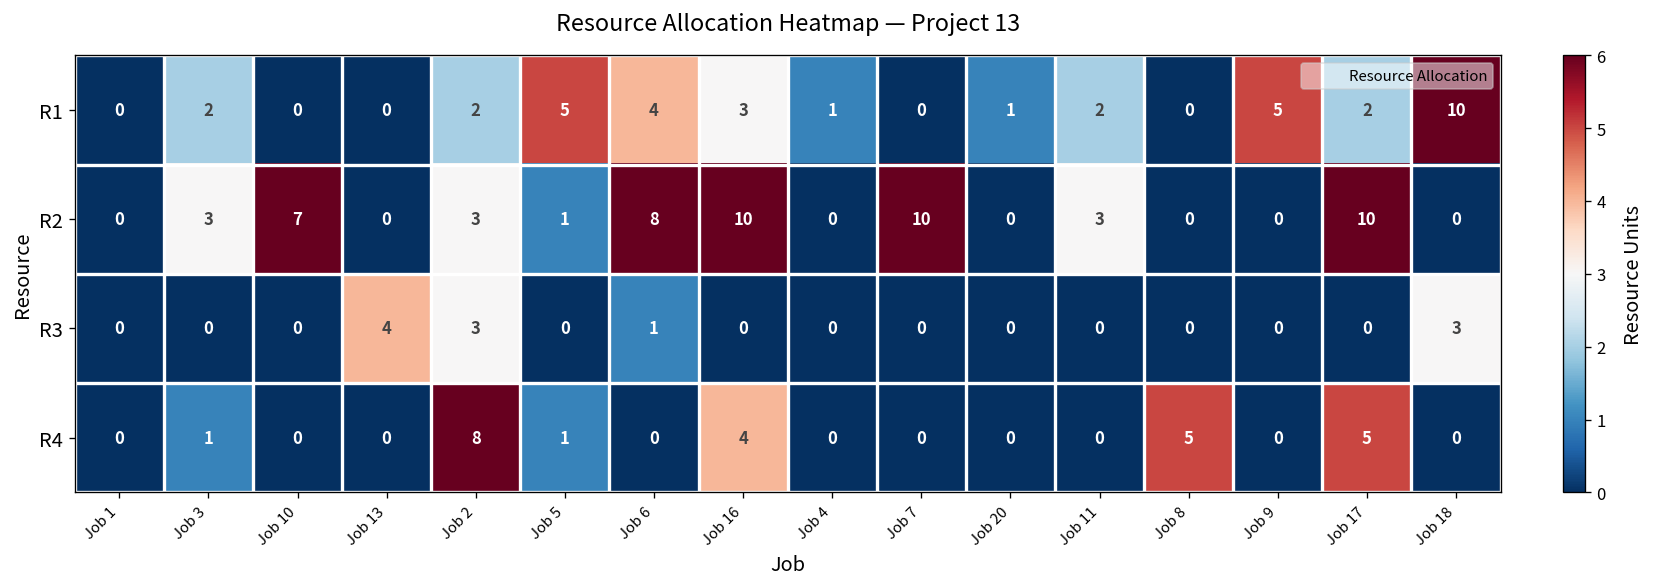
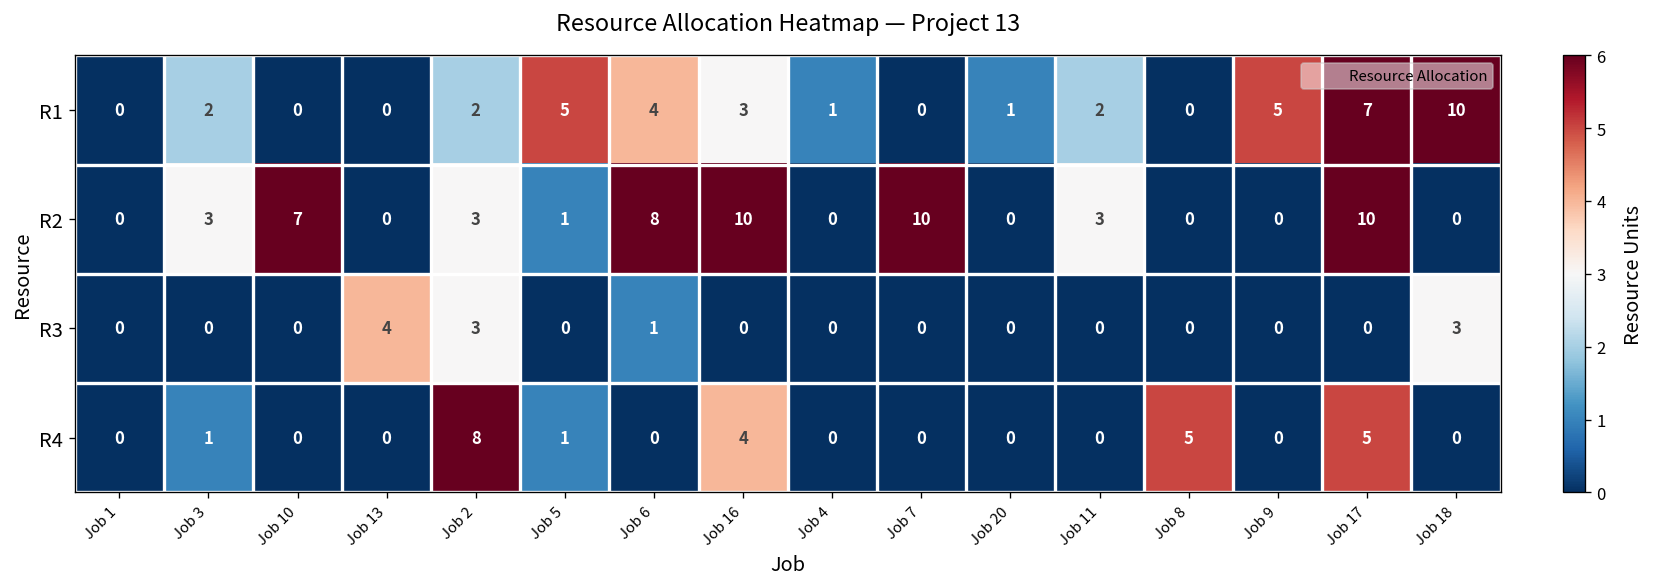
  {
    "R1": {
      "Job 1": 0,
      "Job 3": 2,
      "Job 10": 0,
      "Job 13": 0,
      "Job 2": 2,
      "Job 5": 5,
      "Job 6": 4,
      "Job 16": 3,
      "Job 4": 1,
      "Job 7": 0,
      "Job 20": 1,
      "Job 11": 2,
      "Job 8": 0,
      "Job 9": 5,
-     "Job 17": 2,
+     "Job 17": 7,
      "Job 18": 10
    },
    "R2": {
      "Job 1": 0,
      "Job 3": 3,
      "Job 10": 7,
      "Job 13": 0,
      "Job 2": 3,
      "Job 5": 1,
      "Job 6": 8,
      "Job 16": 10,
      "Job 4": 0,
      "Job 7": 10,
      "Job 20": 0,
      "Job 11": 3,
      "Job 8": 0,
      "Job 9": 0,
      "Job 17": 10,
      "Job 18": 0
    },
    "R3": {
      "Job 1": 0,
      "Job 3": 0,
      "Job 10": 0,
      "Job 13": 4,
      "Job 2": 3,
      "Job 5": 0,
      "Job 6": 1,
      "Job 16": 0,
      "Job 4": 0,
      "Job 7": 0,
      "Job 20": 0,
      "Job 11": 0,
      "Job 8": 0,
      "Job 9": 0,
      "Job 17": 0,
      "Job 18": 3
    },
    "R4": {
      "Job 1": 0,
      "Job 3": 1,
      "Job 10": 0,
      "Job 13": 0,
      "Job 2": 8,
      "Job 5": 1,
      "Job 6": 0,
      "Job 16": 4,
      "Job 4": 0,
      "Job 7": 0,
      "Job 20": 0,
      "Job 11": 0,
      "Job 8": 5,
      "Job 9": 0,
      "Job 17": 5,
      "Job 18": 0
    }
  }
